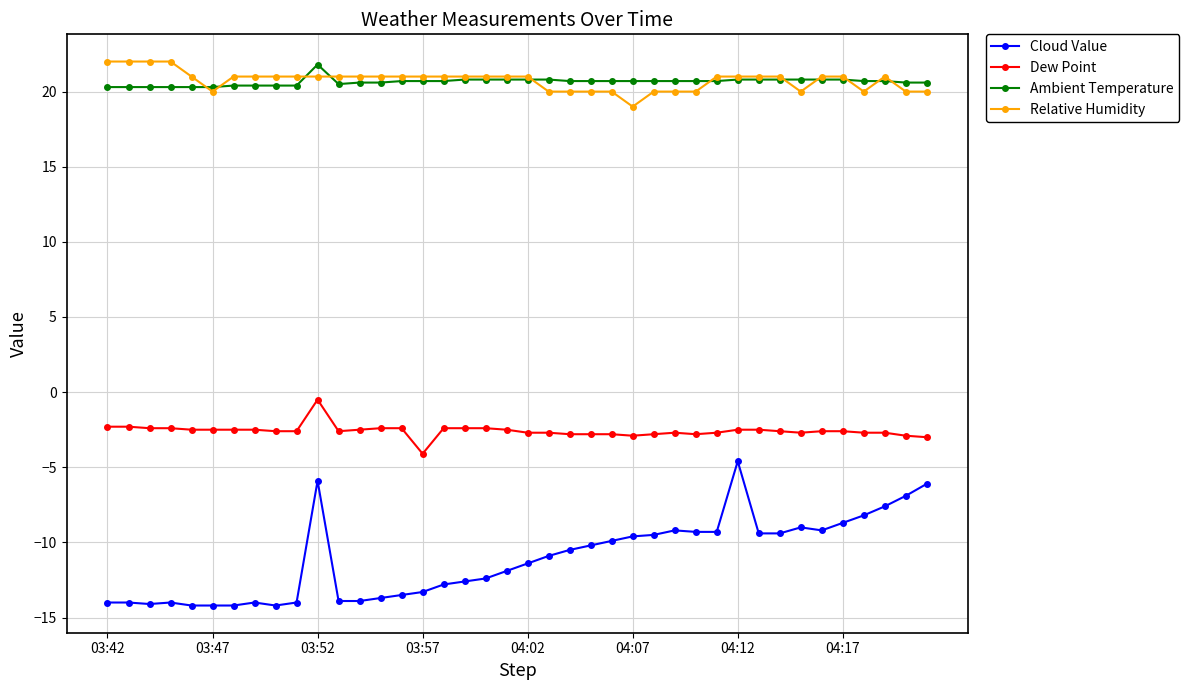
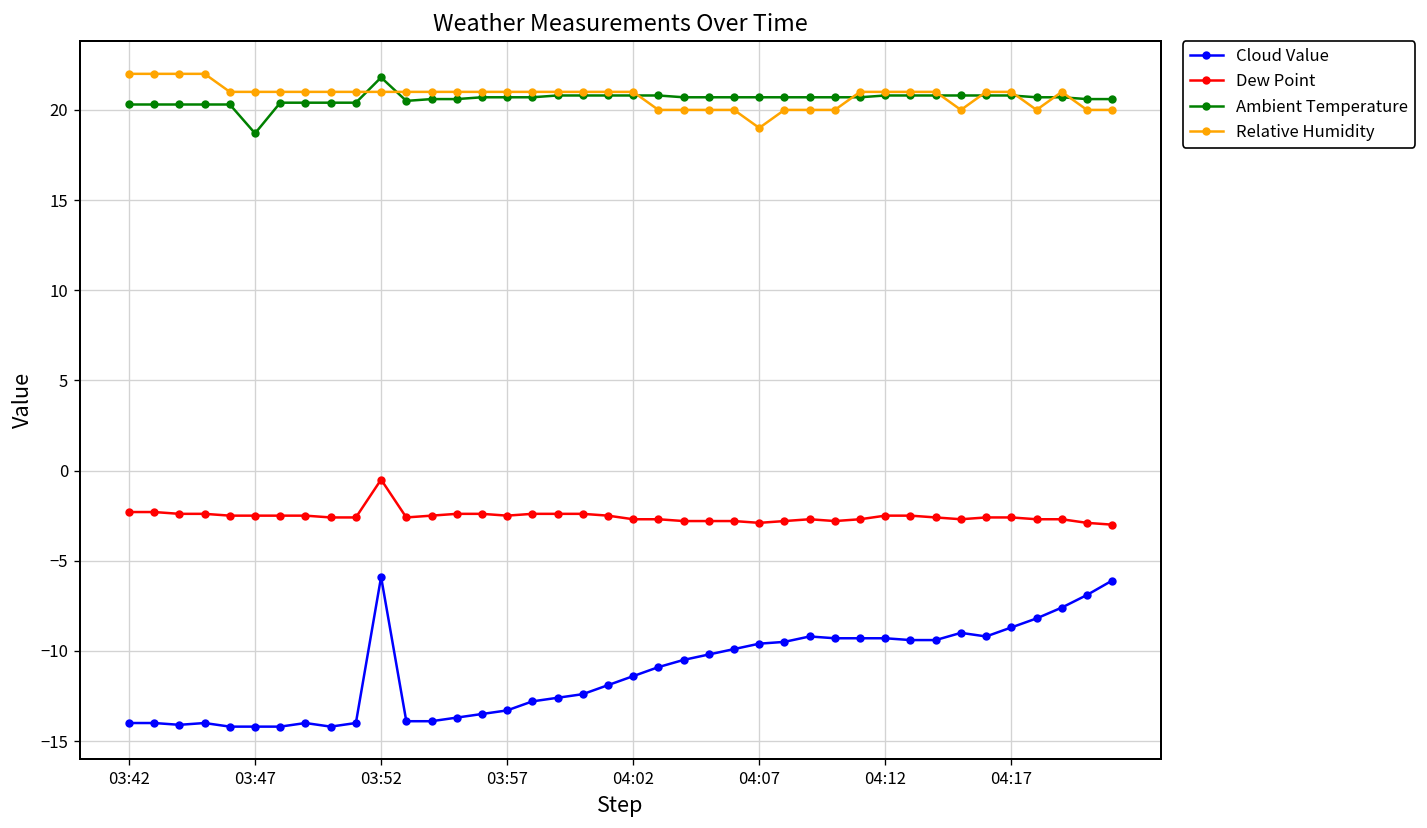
  {
    "Cloud Value": {
      "03:42": -14.0,
      "03:47": -14.2,
      "03:52": -5.9,
      "03:57": -13.3,
      "04:02": -11.4,
      "04:07": -9.6,
-     "04:12": -4.6,
+     "04:12": -9.3,
      "04:17": -8.7
    },
    "Dew Point": {
      "03:42": -2.3,
      "03:47": -2.5,
      "03:52": -0.5,
-     "03:57": -4.1,
+     "03:57": -2.5,
      "04:02": -2.7,
      "04:07": -2.9,
      "04:12": -2.5,
      "04:17": -2.6
    },
    "Ambient Temperature": {
      "03:42": 20.3,
-     "03:47": 20.3,
+     "03:47": 18.7,
      "03:52": 21.8,
      "03:57": 20.7,
      "04:02": 20.8,
      "04:07": 20.7,
      "04:12": 20.8,
      "04:17": 20.8
    },
    "Relative Humidity": {
      "03:42": 22,
-     "03:47": 20,
+     "03:47": 21,
      "03:52": 21,
      "03:57": 21,
      "04:02": 21,
      "04:07": 19,
      "04:12": 21,
      "04:17": 21
    }
  }
